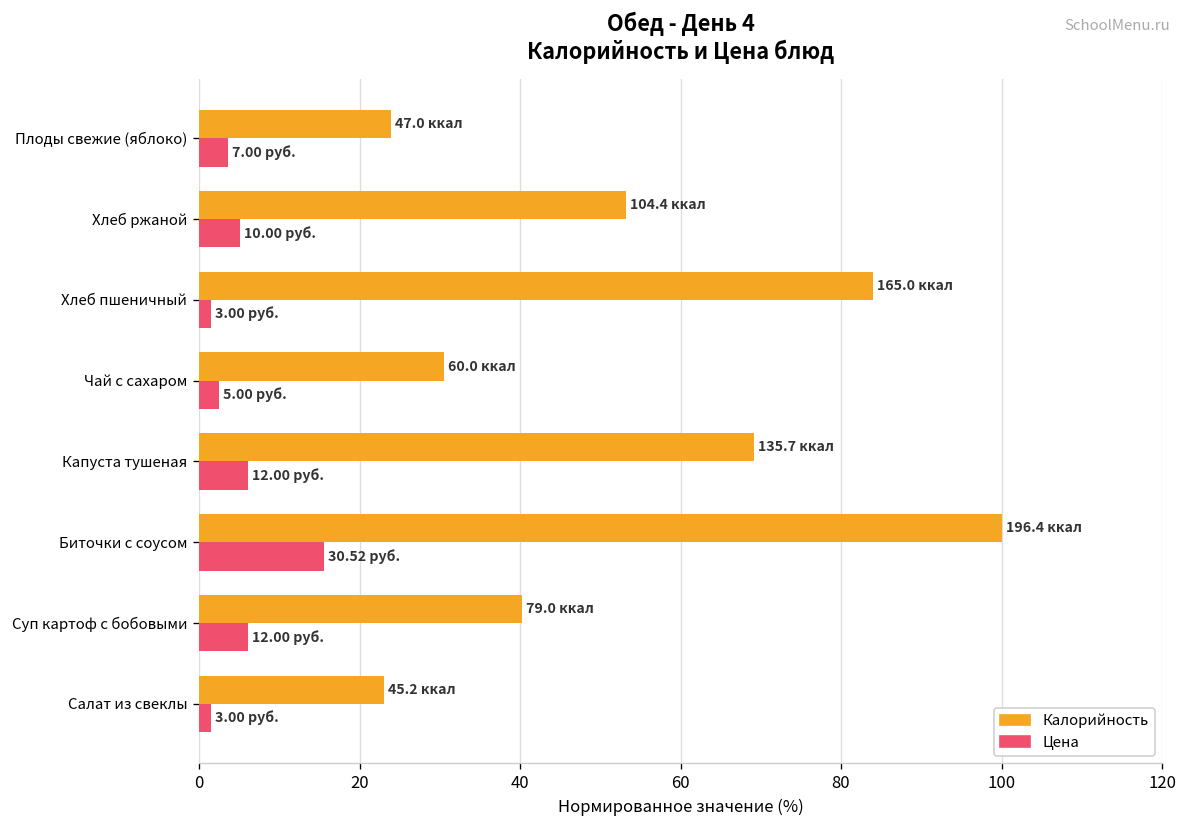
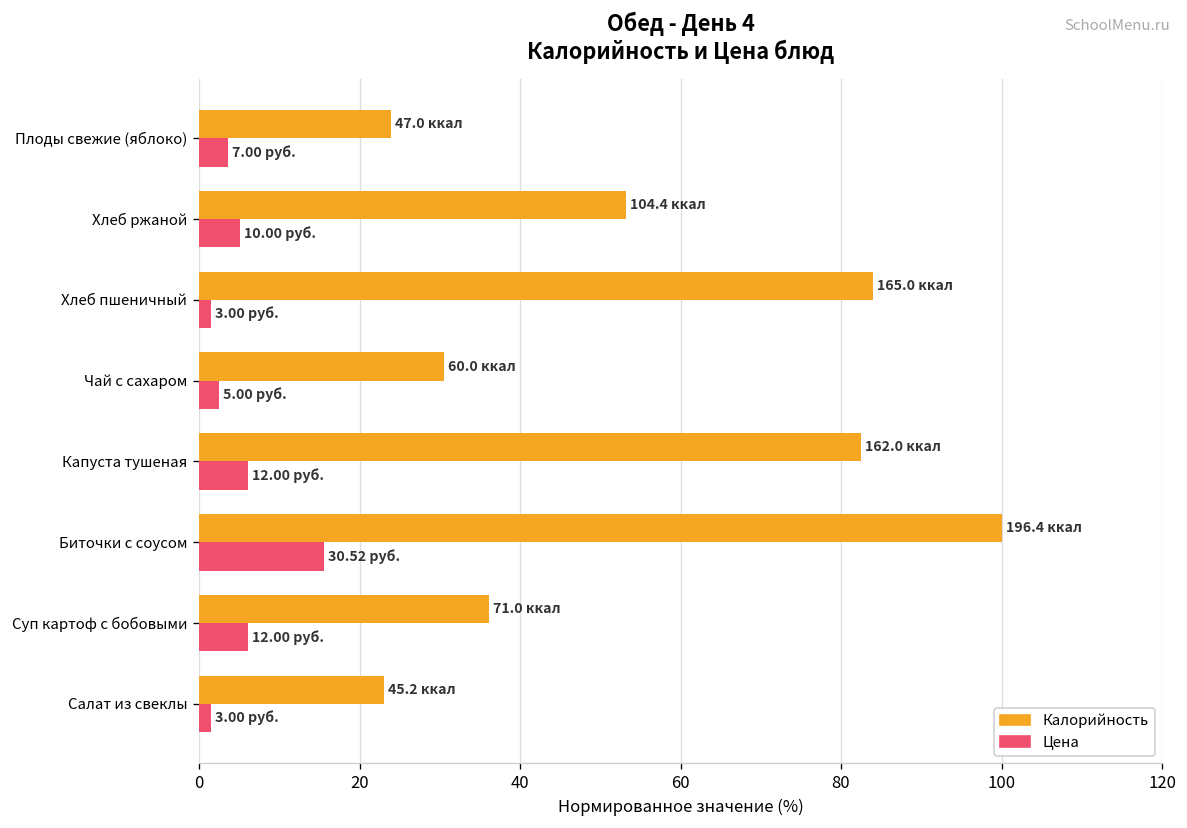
  {
    "Калорийность": {
-     "Капуста тушеная": 135.7,
-     "Суп картоф с бобовыми": 79.0
+     "Капуста тушеная": 162.0,
+     "Суп картоф с бобовыми": 71.0
    }
  }
